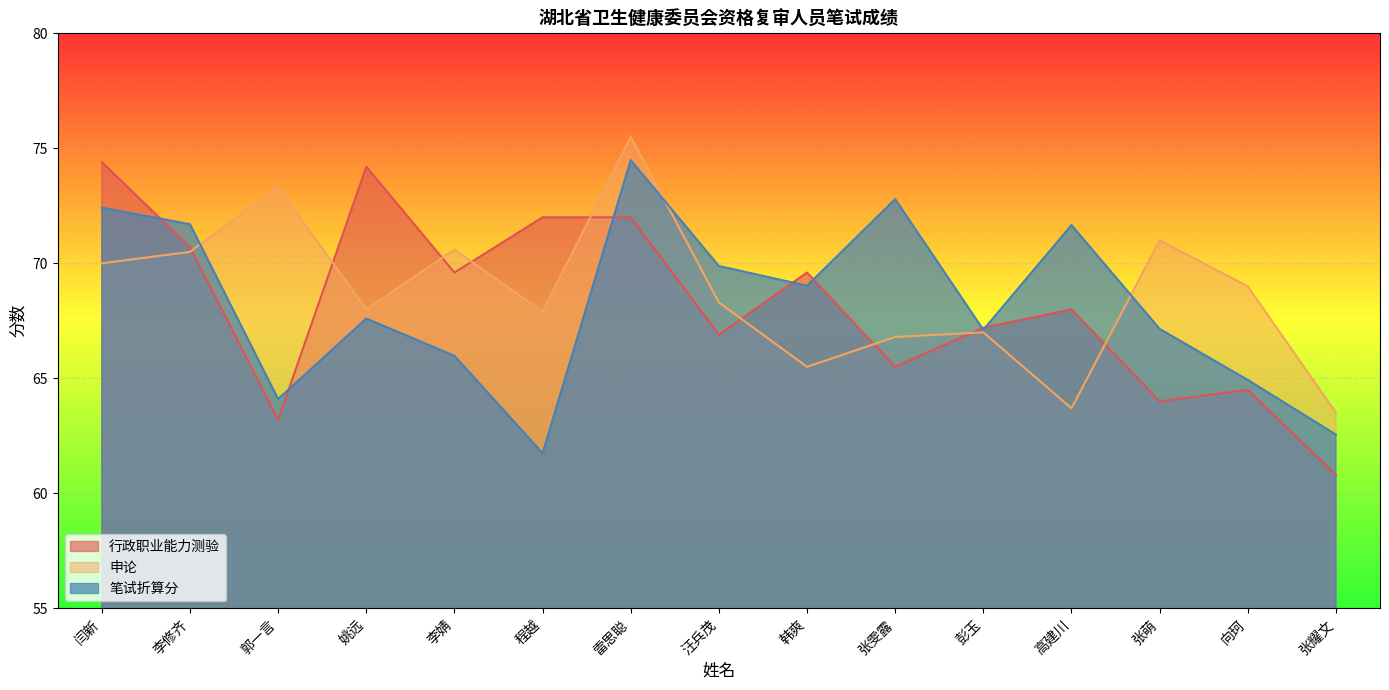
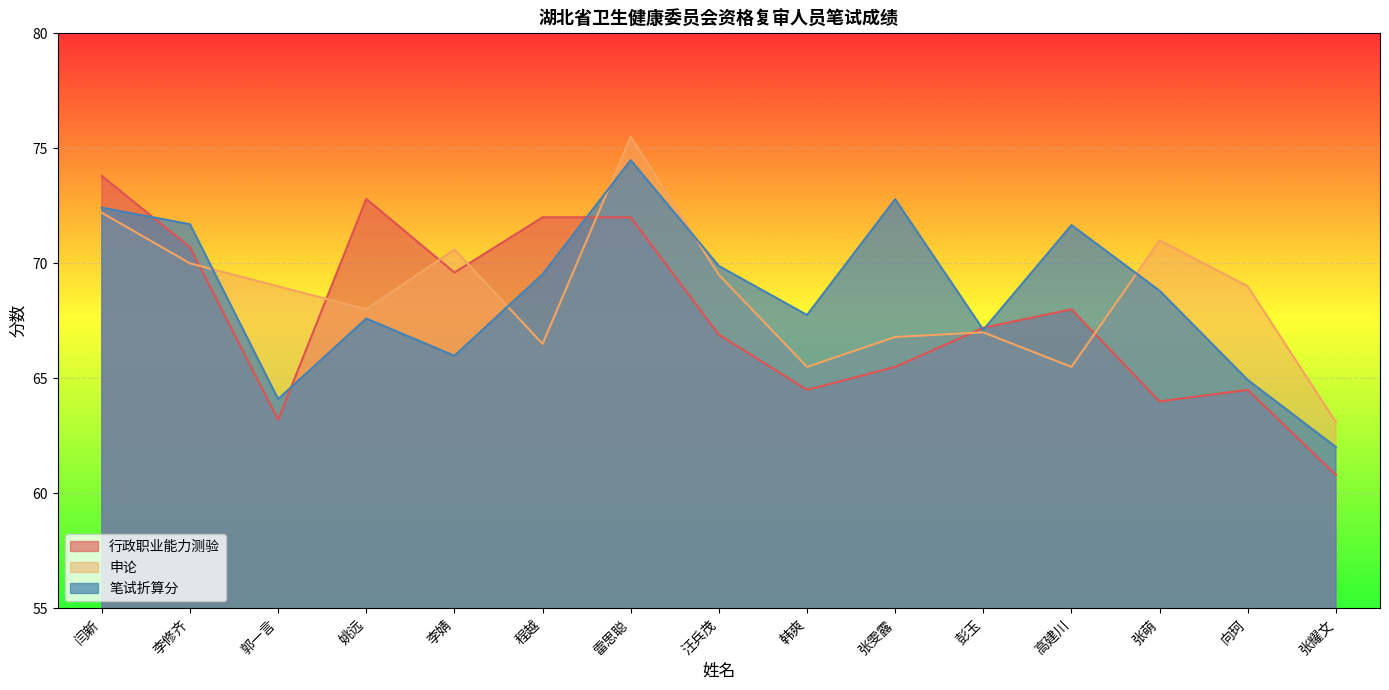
  {
    "行政职业能力测验": {
-     "闫新": 74.4,
+     "闫新": 73.8,
      "李修齐": 70.7,
      "郭一言": 63.2,
-     "姚远": 74.2,
+     "姚远": 72.8,
      "李婧": 69.6,
      "程越": 72.0,
      "雷思聪": 72.0,
      "汪兵茂": 66.9,
-     "韩爽": 69.6,
+     "韩爽": 64.5,
      "张雯露": 65.5,
      "高建川": 68.0,
      "张萌": 64.0,
      "向珂": 64.5,
      "张耀文": 60.8
    },
    "申论": {
-     "闫新": 70.0,
-     "李修齐": 70.5,
-     "郭一言": 73.3,
+     "闫新": 72.2,
+     "李修齐": 70.0,
+     "郭一言": 69.0,
      "姚远": 68.0,
      "李婧": 70.6,
-     "程越": 67.9,
+     "程越": 66.5,
      "雷思聪": 75.5,
-     "汪兵茂": 68.3,
+     "汪兵茂": 69.5,
      "韩爽": 65.5,
      "张雯露": 66.8,
      "彭玉": 67.0,
-     "高建川": 63.7,
+     "高建川": 65.5,
      "张萌": 71.0,
      "向珂": 69.0,
-     "张耀文": 63.5
+     "张耀文": 63.1
    },
    "笔试折算分": {
      "闫新": 72.4,
      "李修齐": 71.7,
      "郭一言": 64.1,
      "姚远": 67.6,
      "李婧": 66.0,
-     "程越": 61.7,
+     "程越": 69.5,
      "雷思聪": 74.5,
      "汪兵茂": 69.9,
-     "韩爽": 69.0,
+     "韩爽": 67.8,
      "张雯露": 72.8,
      "高建川": 71.7,
-     "张萌": 67.2,
+     "张萌": 68.8,
      "向珂": 64.9,
-     "张耀文": 62.6
+     "张耀文": 62.0
    }
  }
